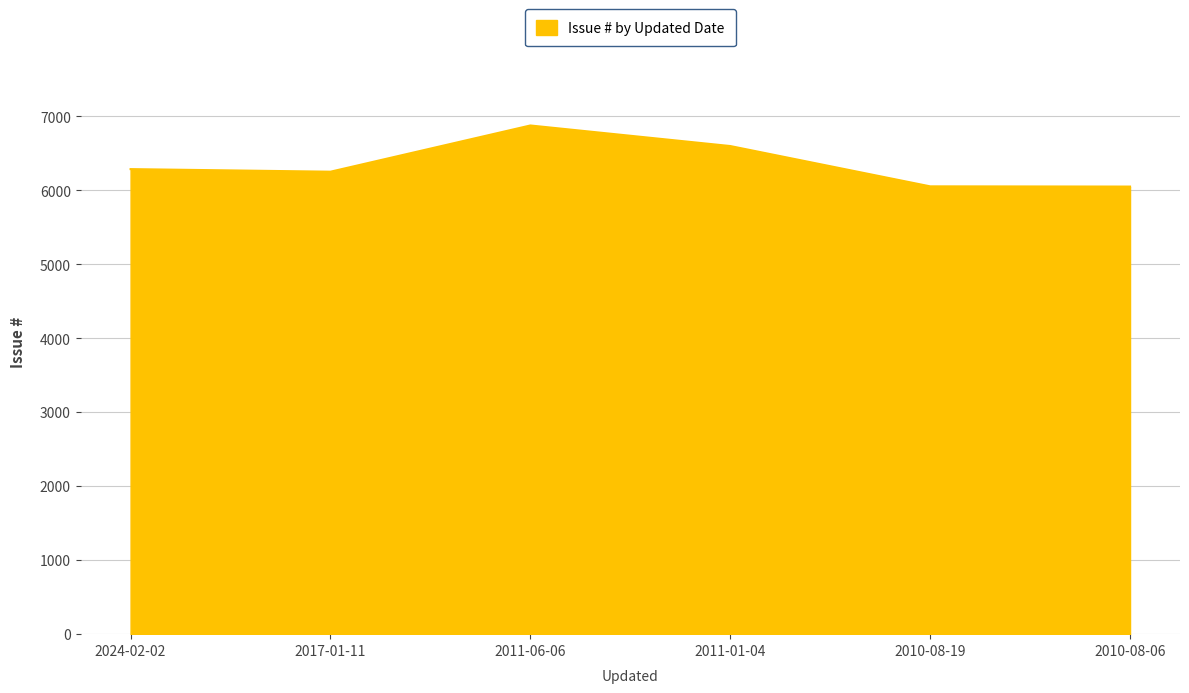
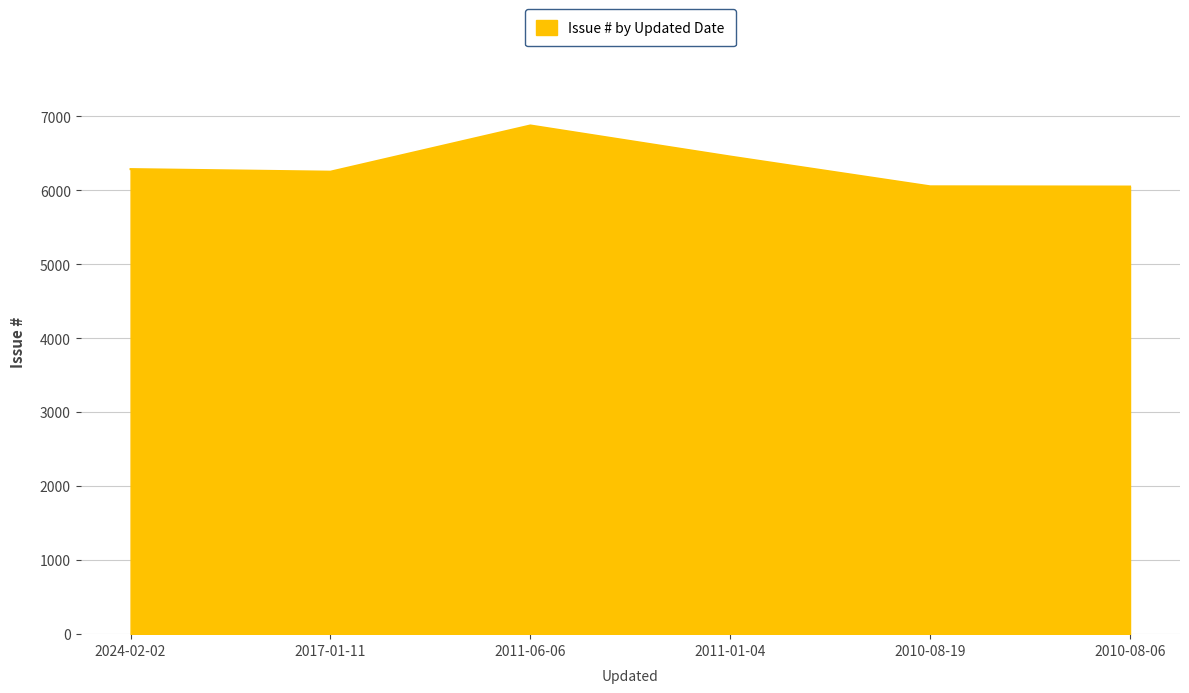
  {
    "2024-02-02": 6300,
    "2017-01-11": 6300,
    "2011-06-06": 6900,
-   "2011-01-04": 6600,
+   "2011-01-04": 6500,
    "2010-08-19": 6100,
    "2010-08-06": 6100
  }
